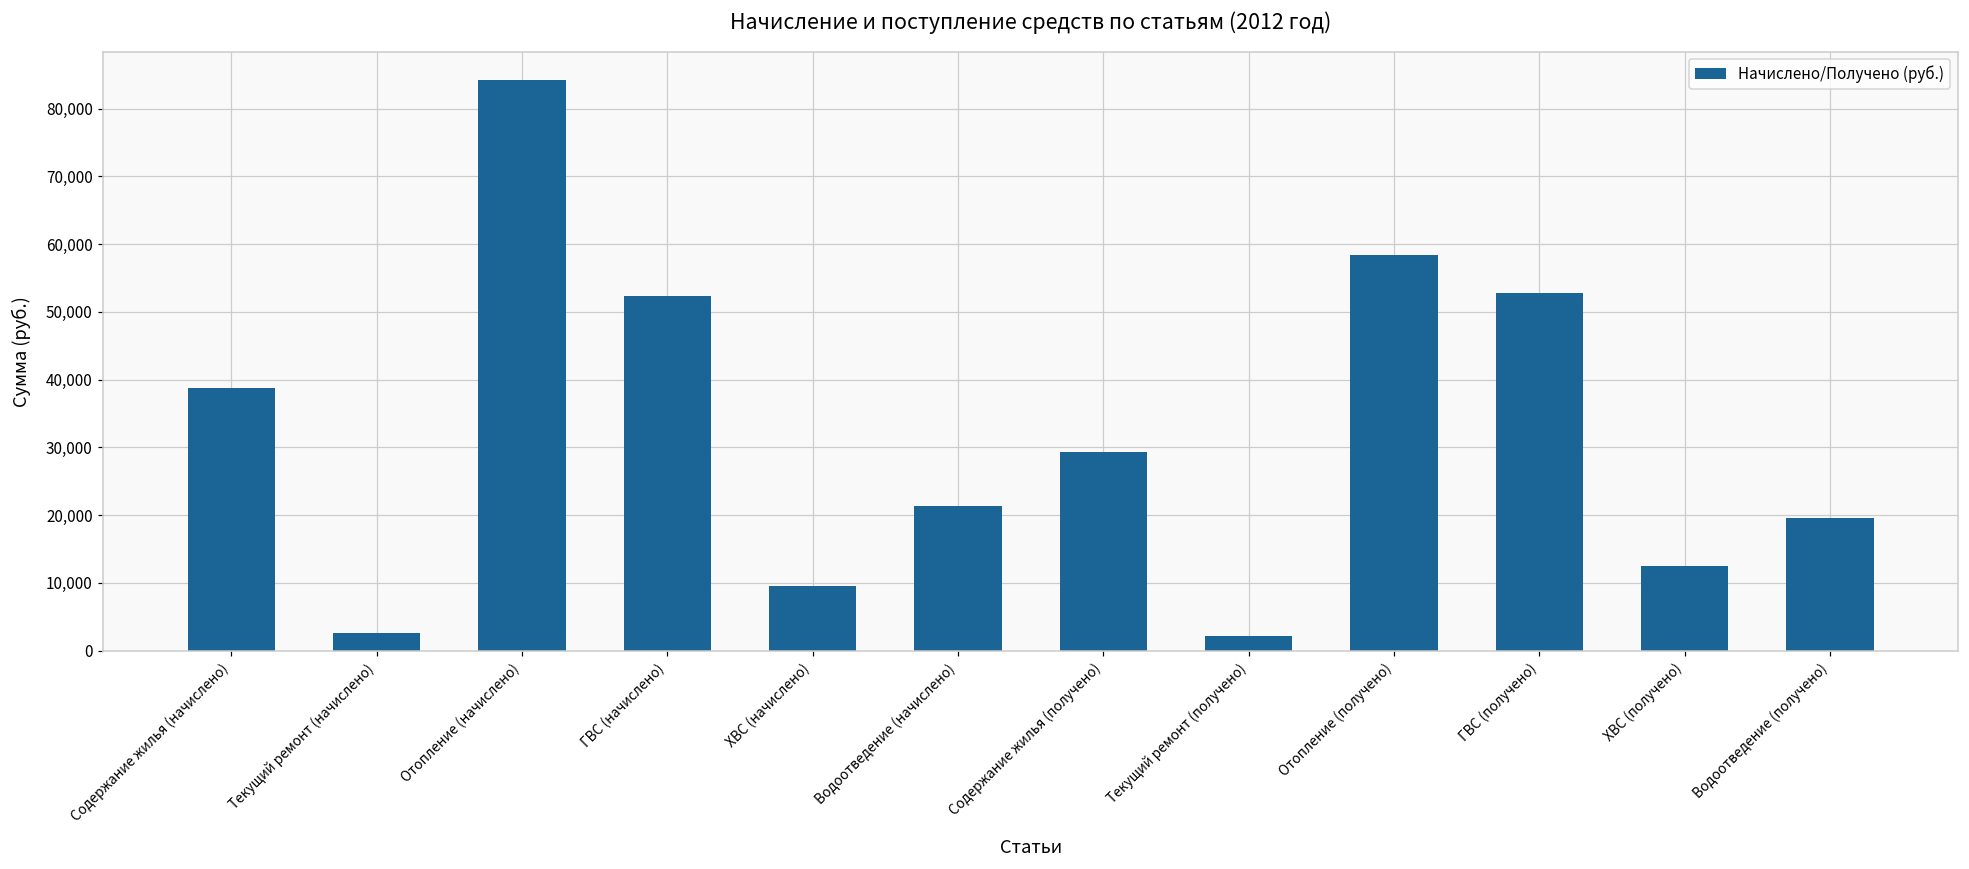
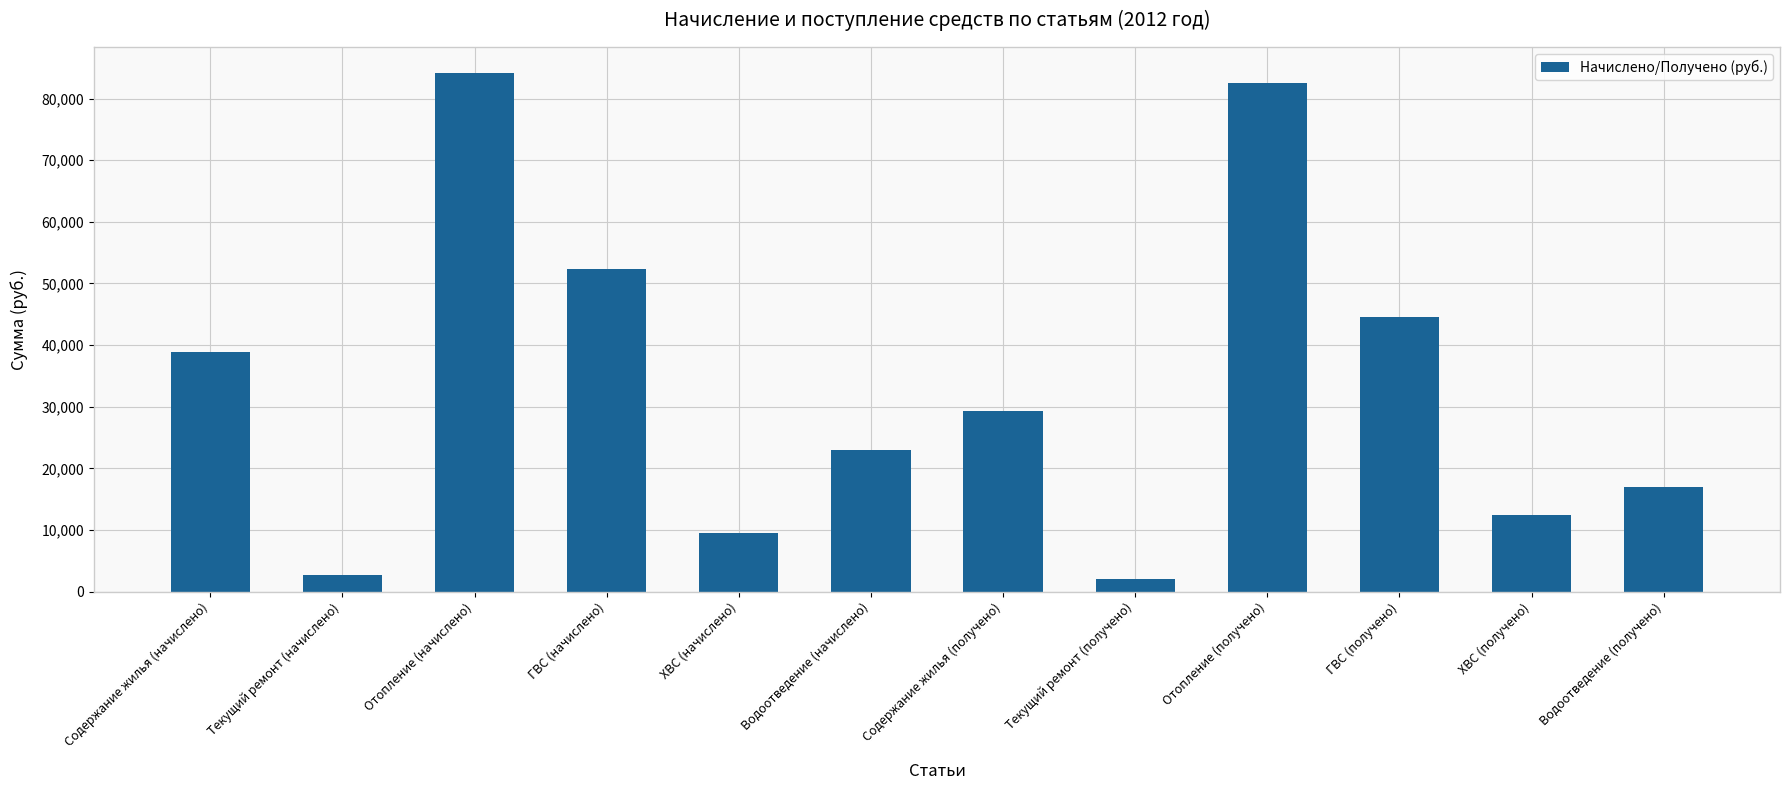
  {
    "Содержание жилья (начислено)": "39,000",
    "Текущий ремонт (начислено)": "3,000",
    "Отопление (начислено)": "84,000",
    "ГВС (начислено)": "52,000",
    "ХВС (начислено)": "10,000",
-   "Водоотведение (начислено)": "21,000",
+   "Водоотведение (начислено)": "23,000",
    "Содержание жилья (получено)": "29,000",
    "Текущий ремонт (получено)": "2,000",
-   "Отопление (получено)": "58,000",
-   "ГВС (получено)": "53,000",
+   "Отопление (получено)": "83,000",
+   "ГВС (получено)": "45,000",
    "ХВС (получено)": "12,000",
-   "Водоотведение (получено)": "20,000"
+   "Водоотведение (получено)": "17,000"
  }
